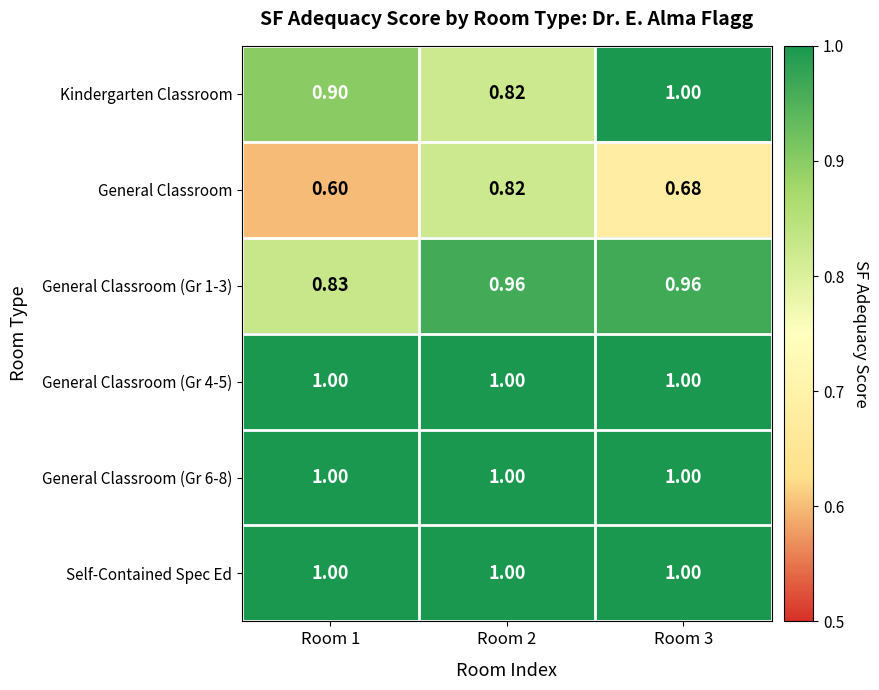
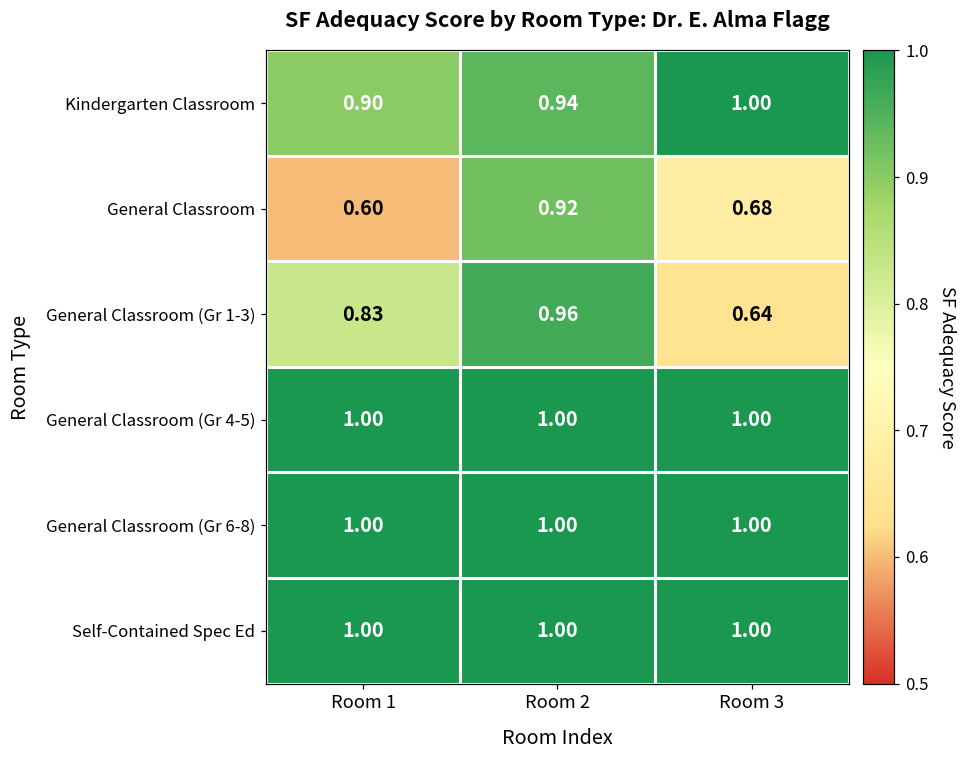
  {
    "Kindergarten Classroom": {
      "Room 1": 0.90,
-     "Room 2": 0.82,
+     "Room 2": 0.94,
      "Room 3": 1.00
    },
    "General Classroom": {
      "Room 1": 0.60,
-     "Room 2": 0.82,
+     "Room 2": 0.92,
      "Room 3": 0.68
    },
    "General Classroom (Gr 1-3)": {
      "Room 1": 0.83,
      "Room 2": 0.96,
-     "Room 3": 0.96
+     "Room 3": 0.64
    },
    "General Classroom (Gr 4-5)": {
      "Room 1": 1.00,
      "Room 2": 1.00,
      "Room 3": 1.00
    },
    "General Classroom (Gr 6-8)": {
      "Room 1": 1.00,
      "Room 2": 1.00,
      "Room 3": 1.00
    },
    "Self-Contained Spec Ed": {
      "Room 1": 1.00,
      "Room 2": 1.00,
      "Room 3": 1.00
    }
  }
